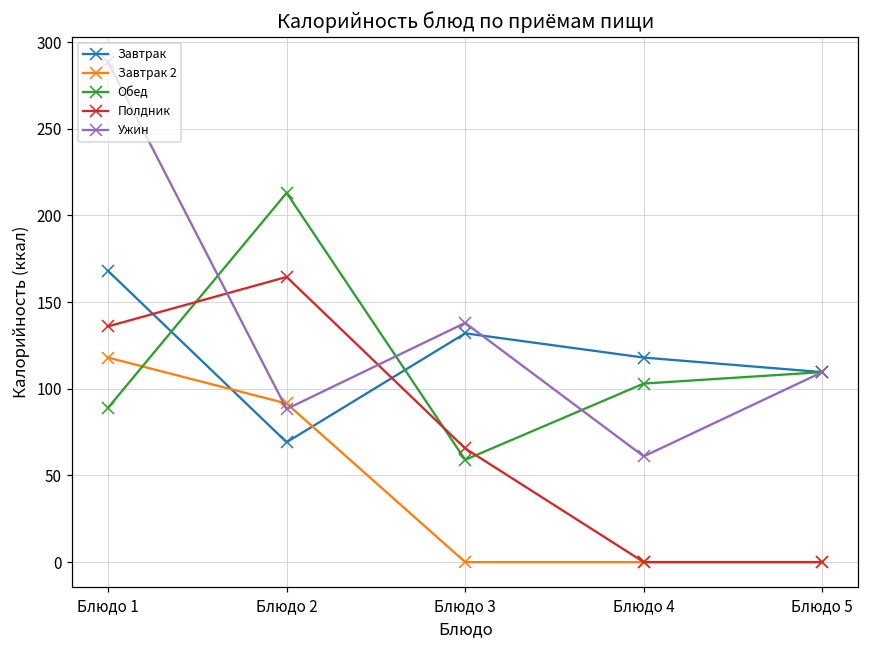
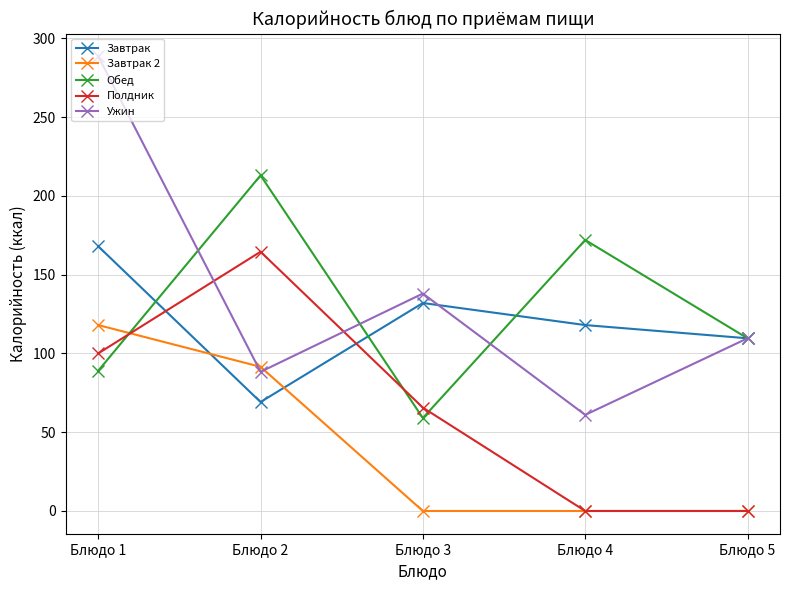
  {
    "Завтрак": {
      "Блюдо 1": 168,
      "Блюдо 2": 69,
      "Блюдо 3": 132,
      "Блюдо 4": 118
    },
    "Завтрак 2": {
      "Блюдо 1": 118,
      "Блюдо 2": 92,
      "Блюдо 3": 0
    },
    "Обед": {
      "Блюдо 1": 89,
      "Блюдо 2": 213,
      "Блюдо 3": 59,
-     "Блюдо 4": 103
+     "Блюдо 4": 172
    },
    "Полдник": {
-     "Блюдо 1": 136,
+     "Блюдо 1": 100,
      "Блюдо 2": 165,
      "Блюдо 3": 66
    },
    "Ужин": {
      "Блюдо 2": 88,
      "Блюдо 3": 138,
      "Блюдо 4": 61
    }
  }
